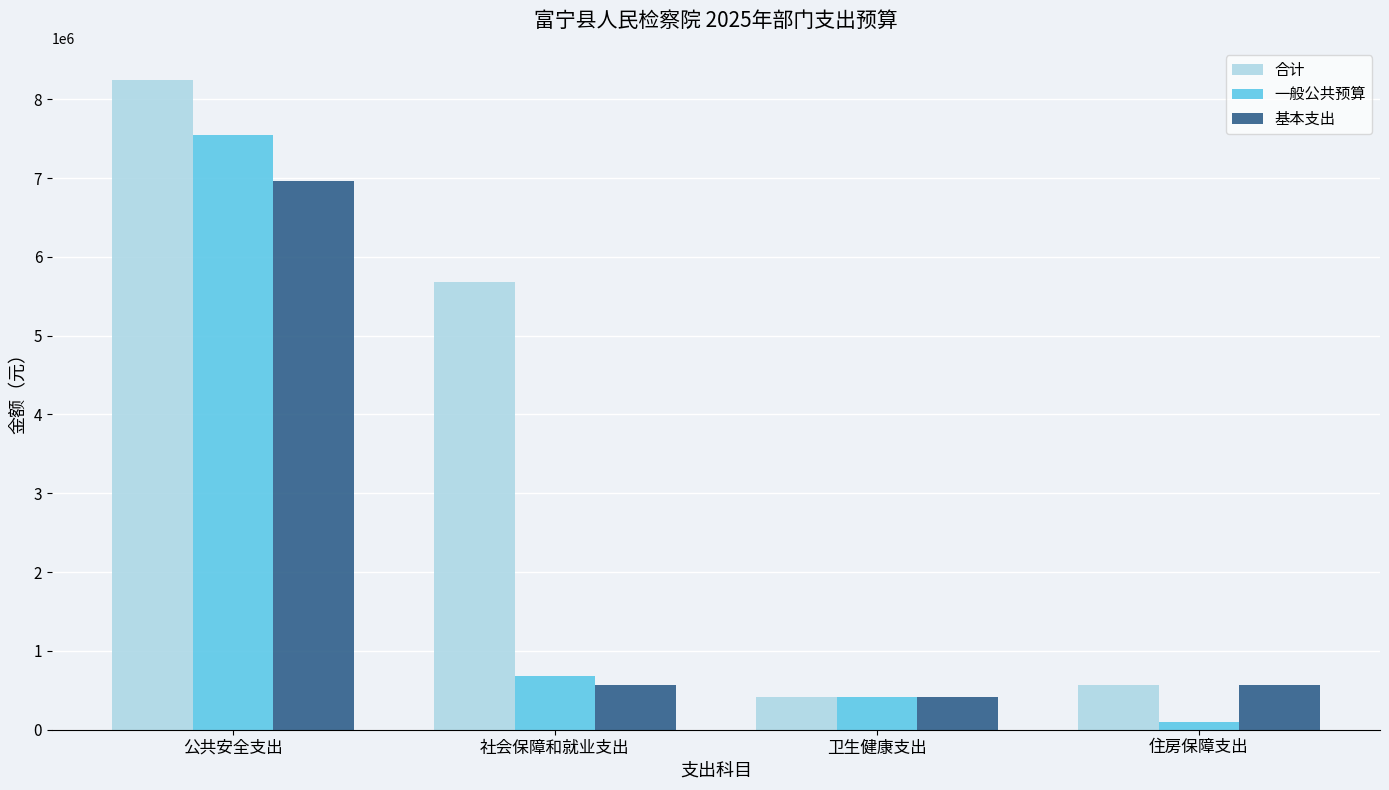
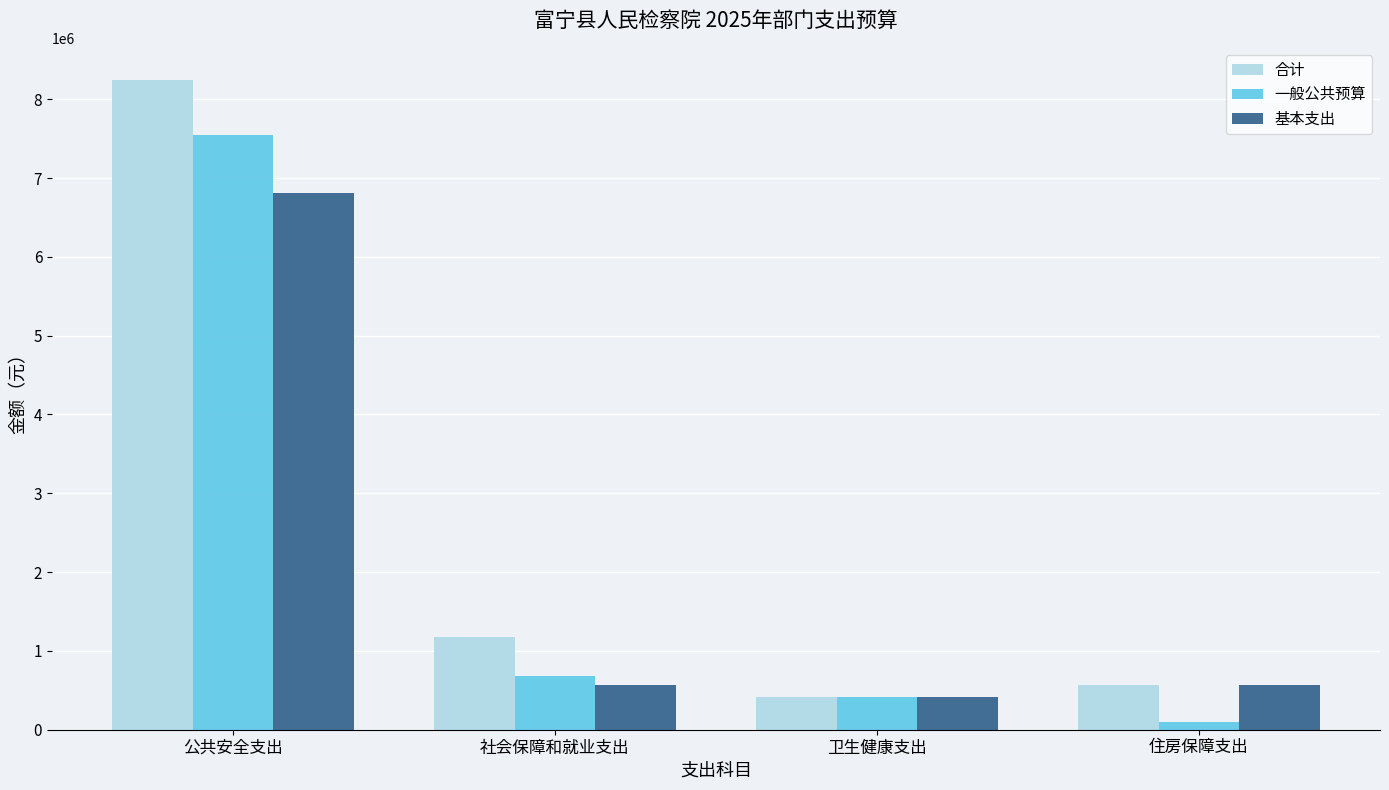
  {
    "合计": {
      "公共安全支出": 8200000,
-     "社会保障和就业支出": 5700000,
+     "社会保障和就业支出": 1200000,
      "卫生健康支出": 400000,
      "住房保障支出": 600000
    },
    "一般公共预算": {
      "公共安全支出": 7500000,
      "社会保障和就业支出": 700000,
      "卫生健康支出": 400000,
      "住房保障支出": 100000
    },
    "基本支出": {
-     "公共安全支出": 7000000,
+     "公共安全支出": 6800000,
      "社会保障和就业支出": 600000,
      "卫生健康支出": 400000,
      "住房保障支出": 600000
    }
  }
